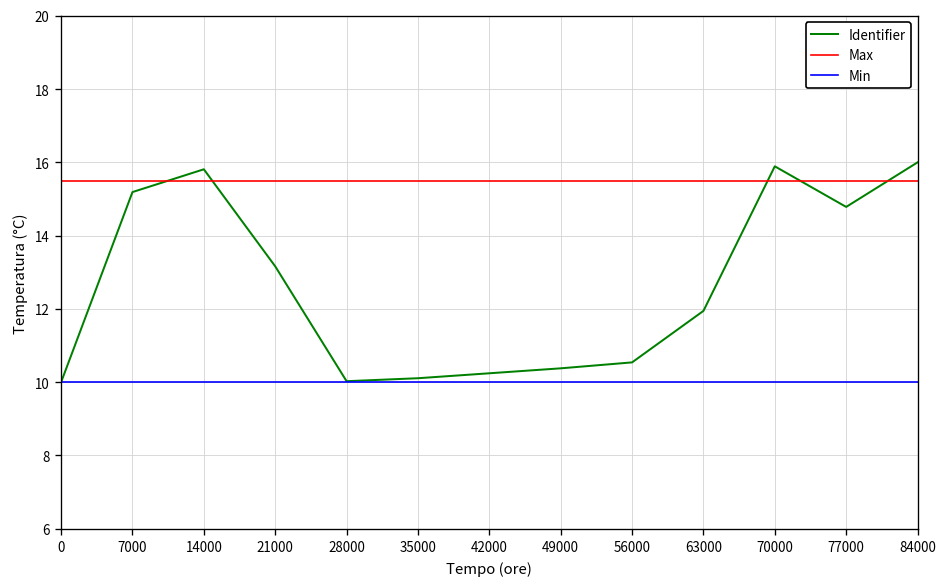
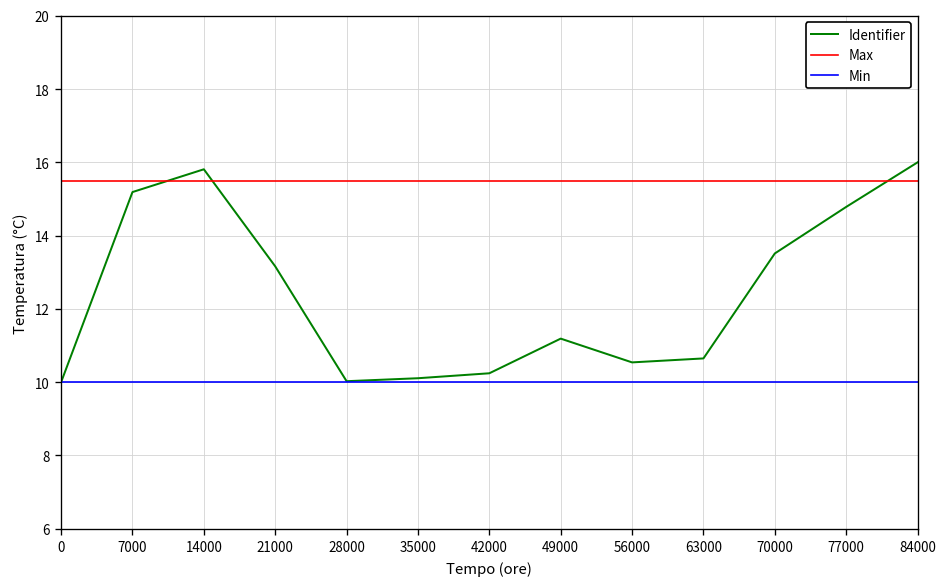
  {
    "Identifier": {
      "7000": 15.2,
      "14000": 15.8,
      "21000": 13.2,
      "35000": 10.1,
      "42000": 10.2,
-     "49000": 10.4,
+     "49000": 11.2,
      "56000": 10.5,
-     "63000": 11.9,
-     "70000": 15.9,
+     "63000": 10.6,
+     "70000": 13.5,
      "77000": 14.8,
      "84000": 16.0
    },
    "Max": {
      "0": 15.5,
      "7000": 15.5,
      "14000": 15.5,
      "21000": 15.5,
      "28000": 15.5,
      "35000": 15.5,
      "42000": 15.5,
      "49000": 15.5,
      "56000": 15.5,
      "63000": 15.5,
      "70000": 15.5,
      "77000": 15.5,
      "84000": 15.5
    },
    "Min": {
      "7000": 10.0,
      "14000": 10.0,
      "21000": 10.0,
      "35000": 10.0,
      "42000": 10.0,
      "49000": 10.0,
      "56000": 10.0,
      "63000": 10.0,
      "70000": 10.0,
      "77000": 10.0,
      "84000": 10.0
    }
  }
